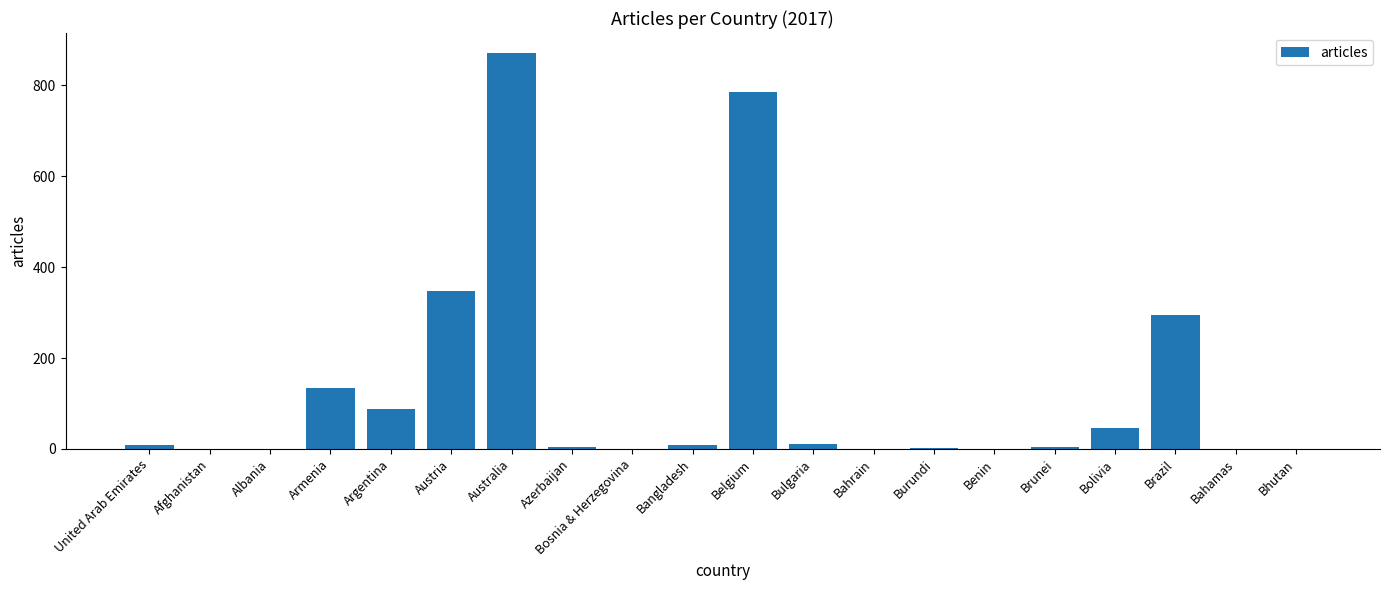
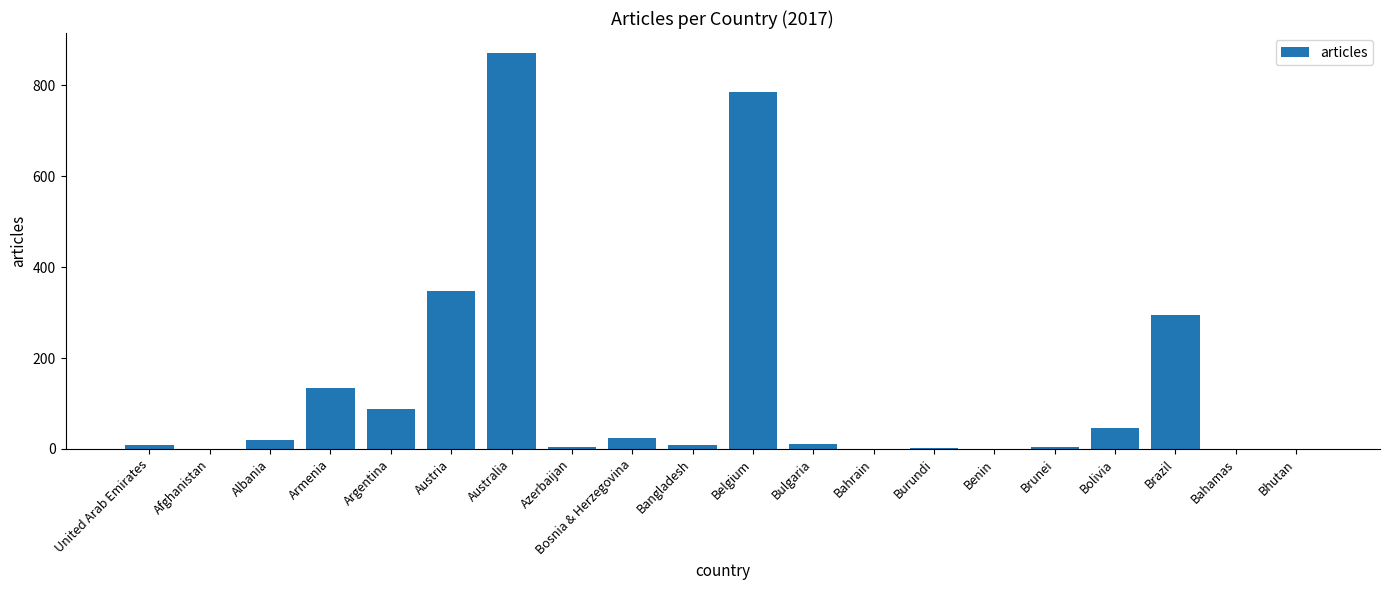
  {
    "United Arab Emirates": 10,
-   "Albania": 0,
+   "Albania": 20,
    "Armenia": 130,
    "Argentina": 90,
    "Austria": 350,
    "Australia": 870,
-   "Bosnia & Herzegovina": 0,
+   "Bosnia & Herzegovina": 20,
    "Bangladesh": 10,
    "Belgium": 790,
    "Bulgaria": 10,
    "Bolivia": 50,
    "Brazil": 290
  }
